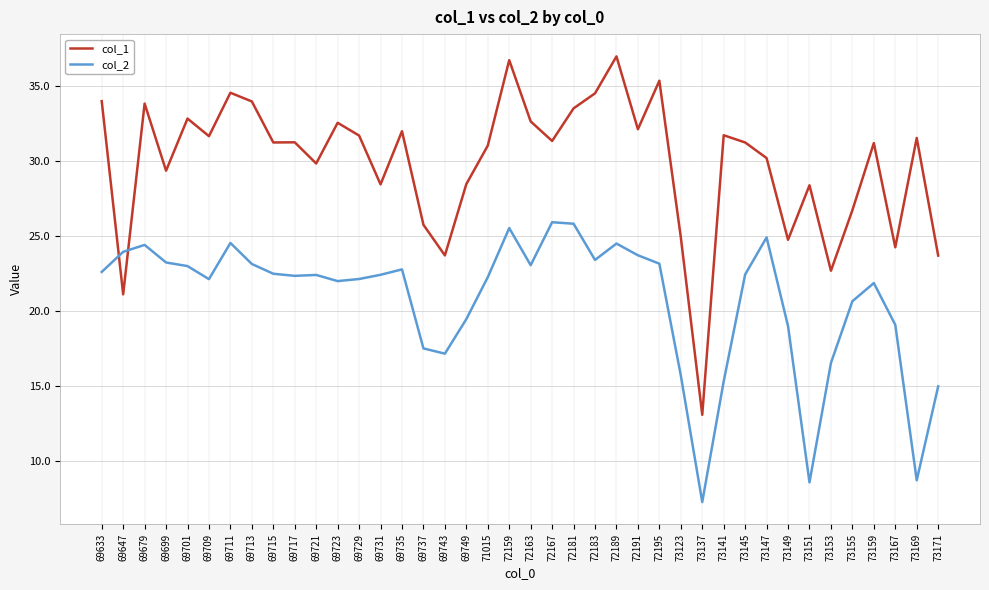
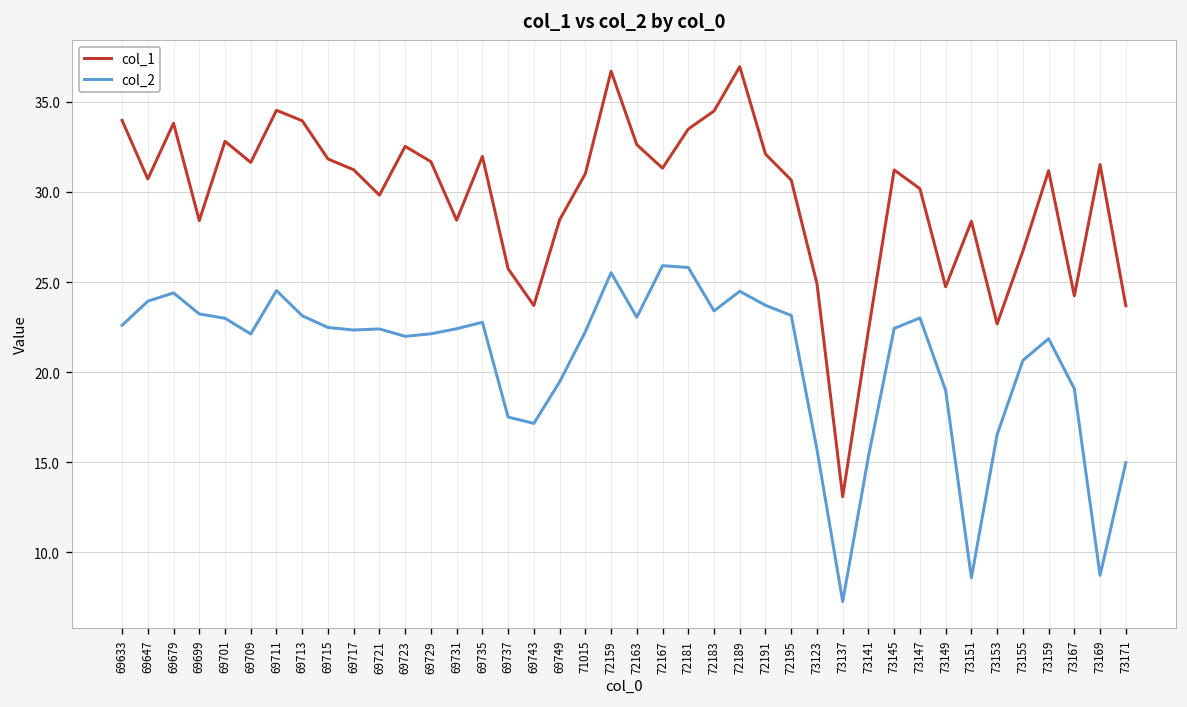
  {
    "col_1": {
      "69633": 34.0,
-     "69647": 21.1,
+     "69647": 30.7,
      "69679": 33.8,
-     "69699": 29.3,
+     "69699": 28.4,
      "69701": 32.8,
      "69709": 31.6,
      "69711": 34.5,
      "69713": 34.0,
-     "69715": 31.2,
+     "69715": 31.8,
      "69717": 31.2,
      "69721": 29.8,
      "69723": 32.5,
      "69729": 31.7,
      "69731": 28.4,
      "69735": 32.0,
      "69737": 25.7,
      "69743": 23.7,
      "69749": 28.5,
      "71015": 31.0,
      "72159": 36.7,
      "72163": 32.6,
      "72167": 31.3,
      "72181": 33.5,
      "72183": 34.5,
      "72189": 37.0,
      "72191": 32.1,
-     "72195": 35.3,
+     "72195": 30.7,
      "73123": 24.9,
      "73137": 13.1,
-     "73141": 31.7,
+     "73141": 22.3,
      "73145": 31.2,
      "73147": 30.2,
      "73149": 24.7,
      "73151": 28.4,
      "73153": 22.7,
      "73155": 26.7,
      "73159": 31.2,
      "73167": 24.2,
      "73169": 31.5,
      "73171": 23.7
    },
    "col_2": {
      "69633": 22.6,
      "69647": 23.9,
      "69679": 24.4,
      "69699": 23.2,
      "69701": 23.0,
      "69709": 22.1,
      "69711": 24.5,
      "69713": 23.1,
      "69715": 22.5,
      "69717": 22.3,
      "69721": 22.4,
      "69723": 22.0,
      "69729": 22.1,
      "69731": 22.4,
      "69735": 22.8,
      "69737": 17.5,
      "69743": 17.2,
      "69749": 19.5,
      "71015": 22.3,
      "72159": 25.5,
      "72163": 23.1,
      "72167": 25.9,
      "72181": 25.8,
      "72183": 23.4,
      "72189": 24.5,
      "72191": 23.7,
      "72195": 23.2,
      "73123": 15.7,
      "73137": 7.3,
      "73141": 15.3,
      "73145": 22.4,
-     "73147": 24.9,
+     "73147": 23.0,
      "73149": 19.0,
      "73151": 8.6,
      "73153": 16.5,
      "73155": 20.7,
      "73159": 21.9,
      "73167": 19.1,
      "73169": 8.7,
      "73171": 15.0
    }
  }
